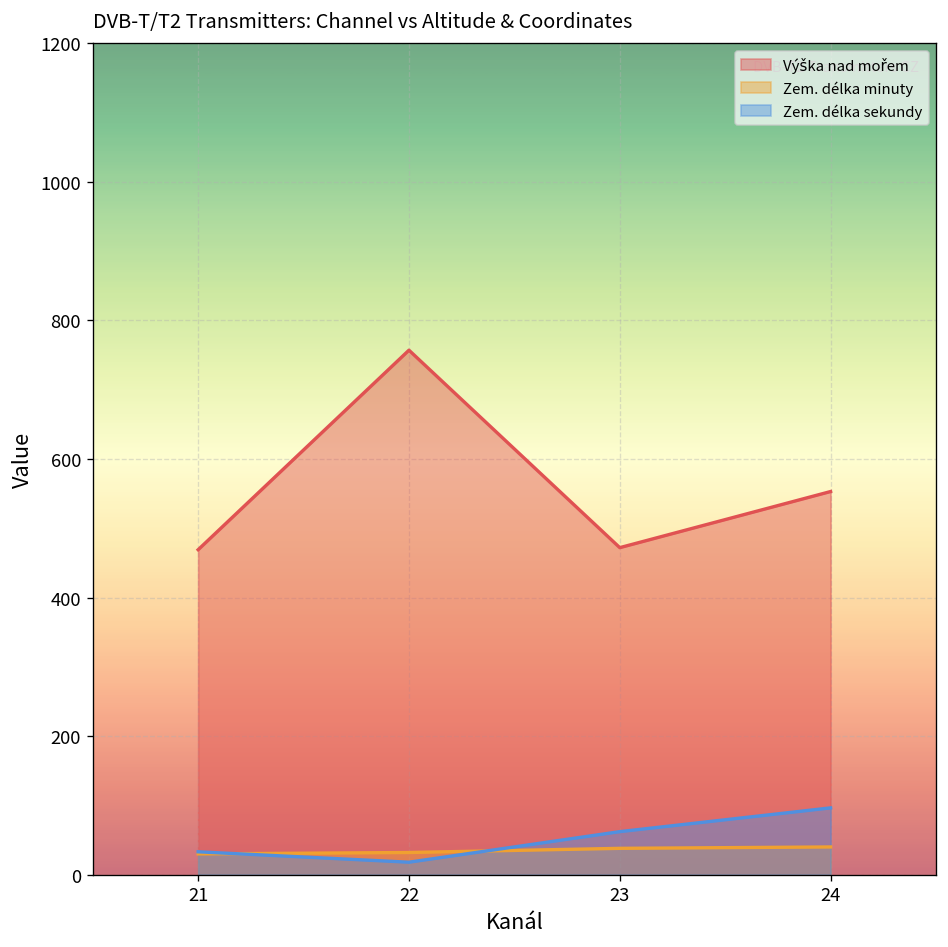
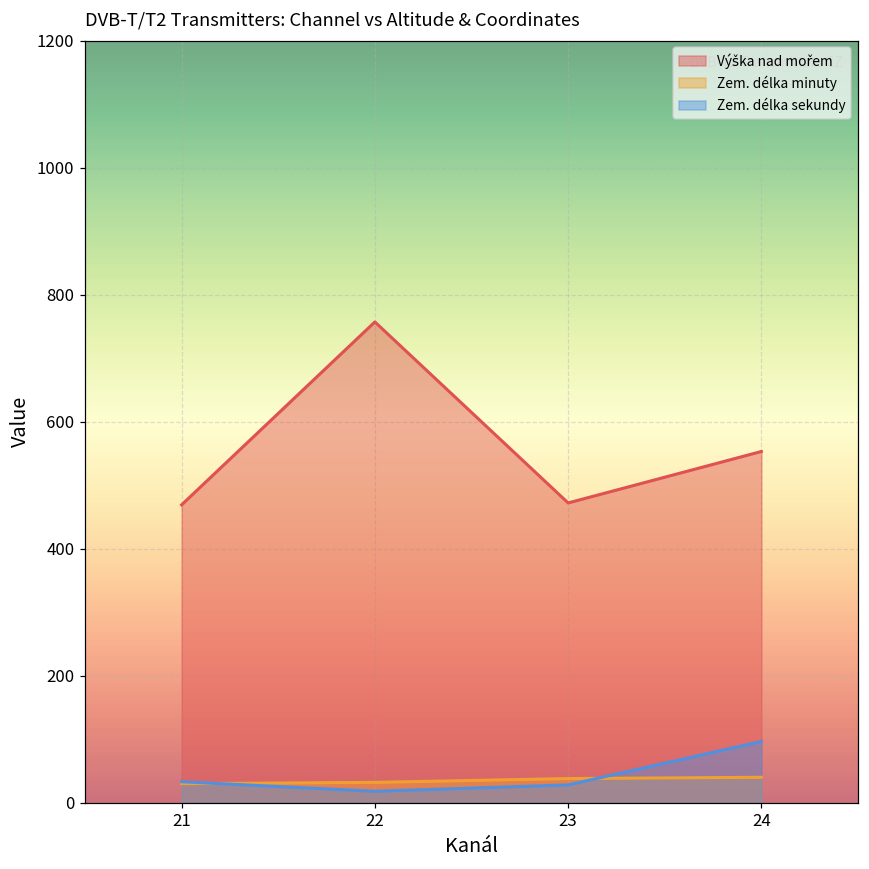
  {
    "Zem. délka sekundy": {
      "22": 20,
-     "23": 60,
+     "23": 30,
      "24": 100
    }
  }
